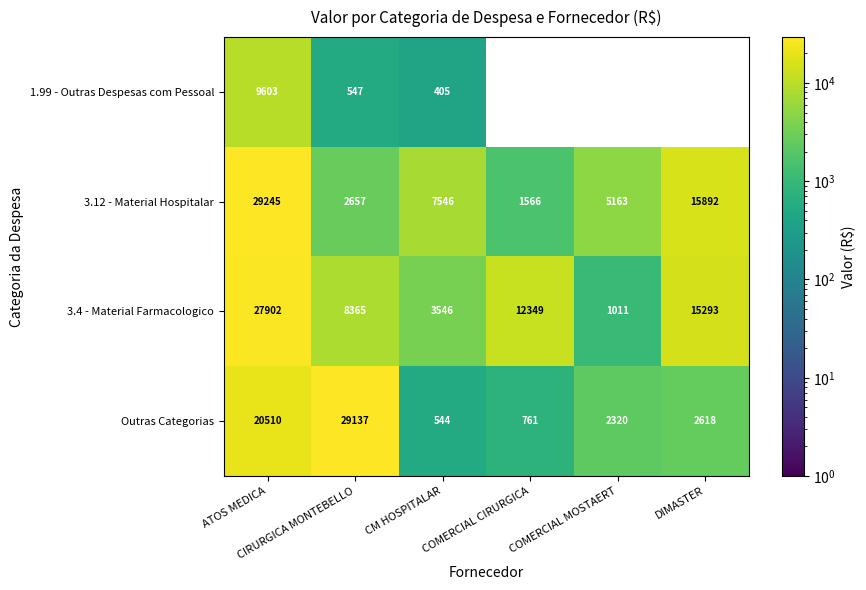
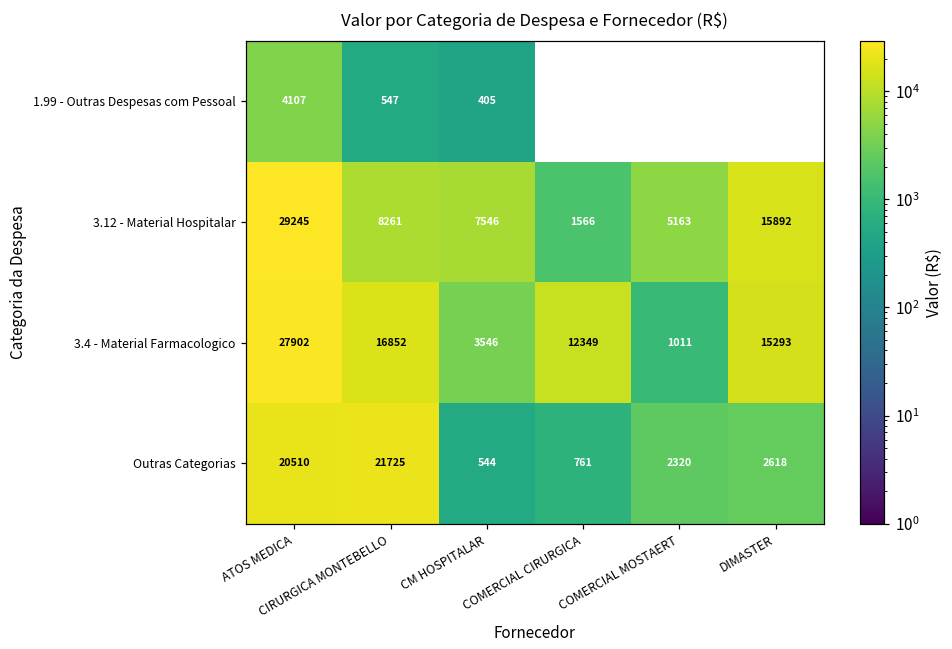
  {
    "1.99 - Outras Despesas com Pessoal": {
-     "ATOS MEDICA": 9603,
+     "ATOS MEDICA": 4107,
      "CIRURGICA MONTEBELLO": 547,
      "CM HOSPITALAR": 405
    },
    "3.12 - Material Hospitalar": {
      "ATOS MEDICA": 29245,
-     "CIRURGICA MONTEBELLO": 2657,
+     "CIRURGICA MONTEBELLO": 8261,
      "CM HOSPITALAR": 7546,
      "COMERCIAL CIRURGICA": 1566,
      "COMERCIAL MOSTAERT": 5163,
      "DIMASTER": 15892
    },
    "3.4 - Material Farmacologico": {
      "ATOS MEDICA": 27902,
-     "CIRURGICA MONTEBELLO": 8365,
+     "CIRURGICA MONTEBELLO": 16852,
      "CM HOSPITALAR": 3546,
      "COMERCIAL CIRURGICA": 12349,
      "COMERCIAL MOSTAERT": 1011,
      "DIMASTER": 15293
    },
    "Outras Categorias": {
      "ATOS MEDICA": 20510,
-     "CIRURGICA MONTEBELLO": 29137,
+     "CIRURGICA MONTEBELLO": 21725,
      "CM HOSPITALAR": 544,
      "COMERCIAL CIRURGICA": 761,
      "COMERCIAL MOSTAERT": 2320,
      "DIMASTER": 2618
    }
  }
